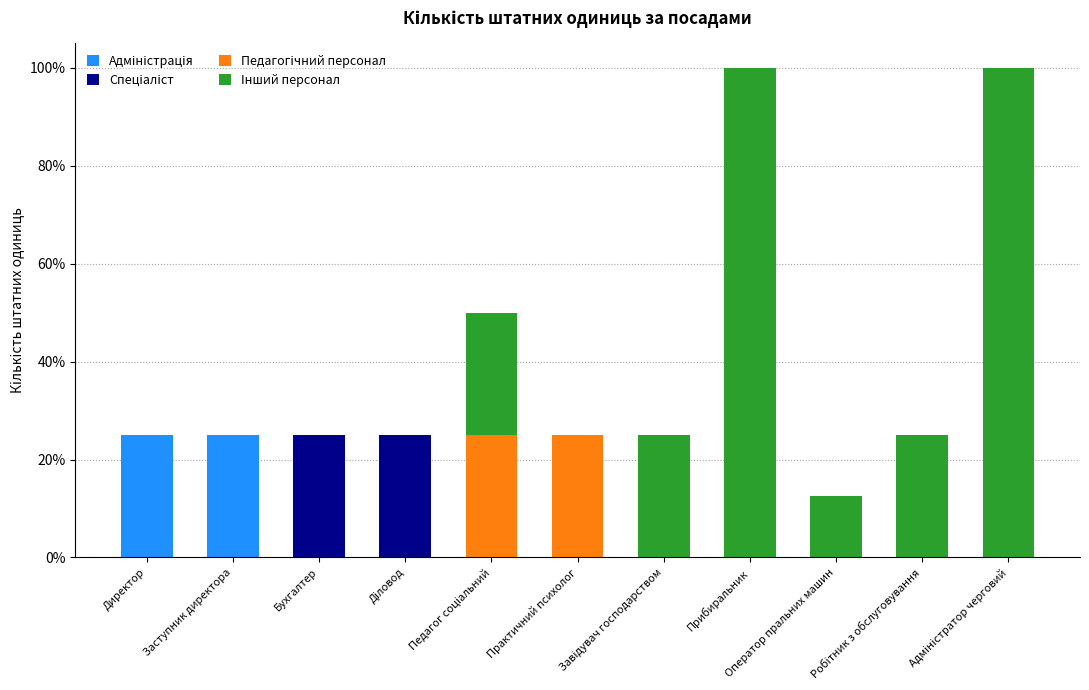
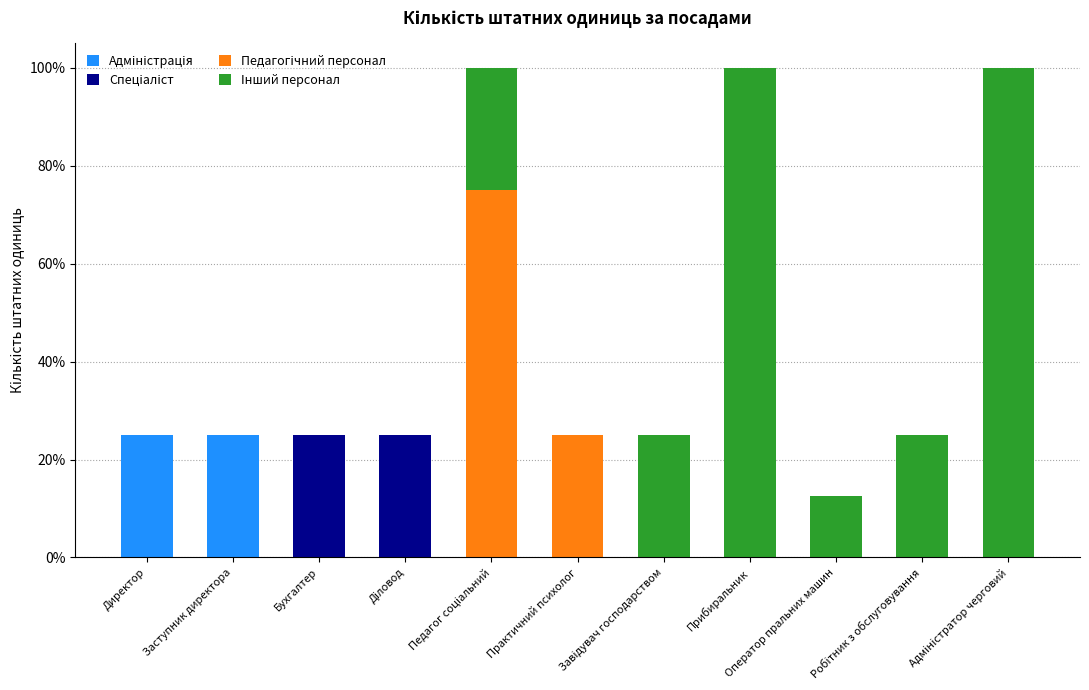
  {
    "Адміністрація": {
      "Директор": "25%",
      "Заступник директора": "25%",
      "Бухгалтер": "0%",
      "Діловод": "0%",
      "Педагог соціальний": "0%",
      "Практичний психолог": "0%",
      "Завідувач господарством": "0%",
      "Прибиральник": "0%",
      "Оператор пральних машин": "0%",
      "Робітник з обслуговування": "0%",
      "Адміністратор черговий": "0%"
    },
    "Педагогічний персонал": {
-     "Педагог соціальний": "25%"
+     "Педагог соціальний": "75%"
    }
  }
